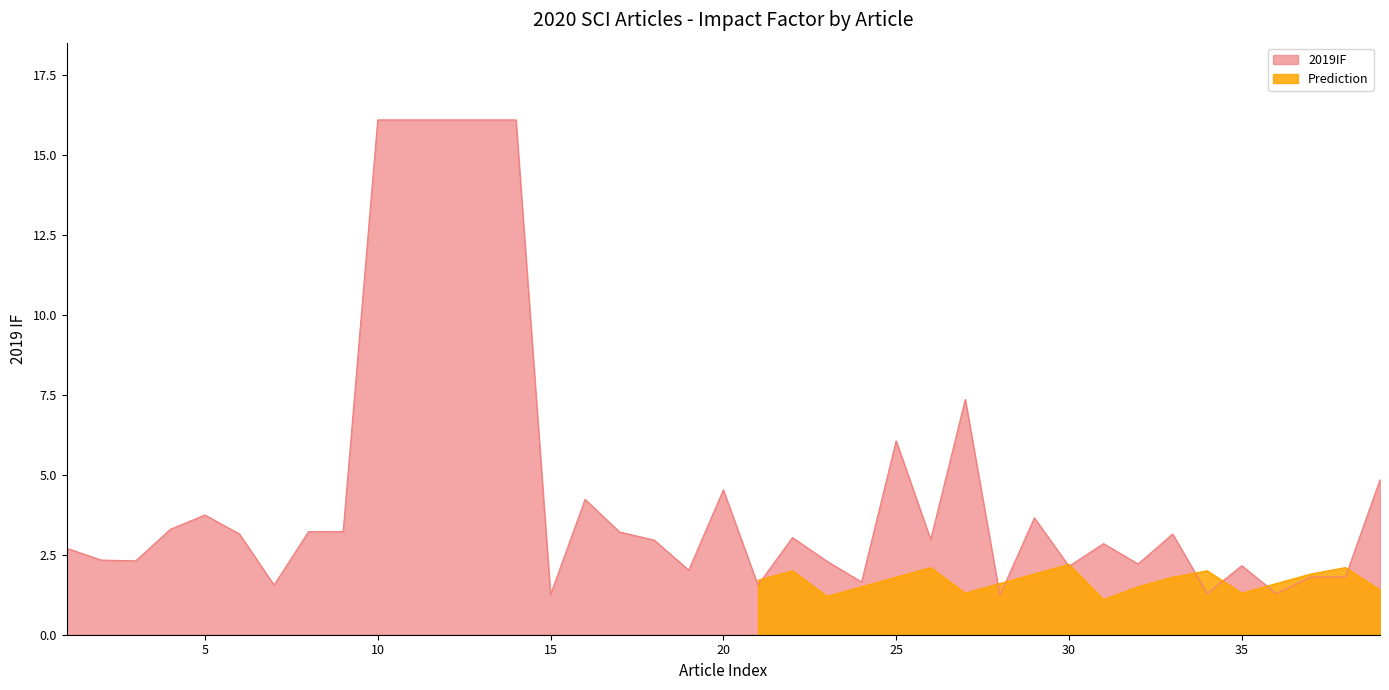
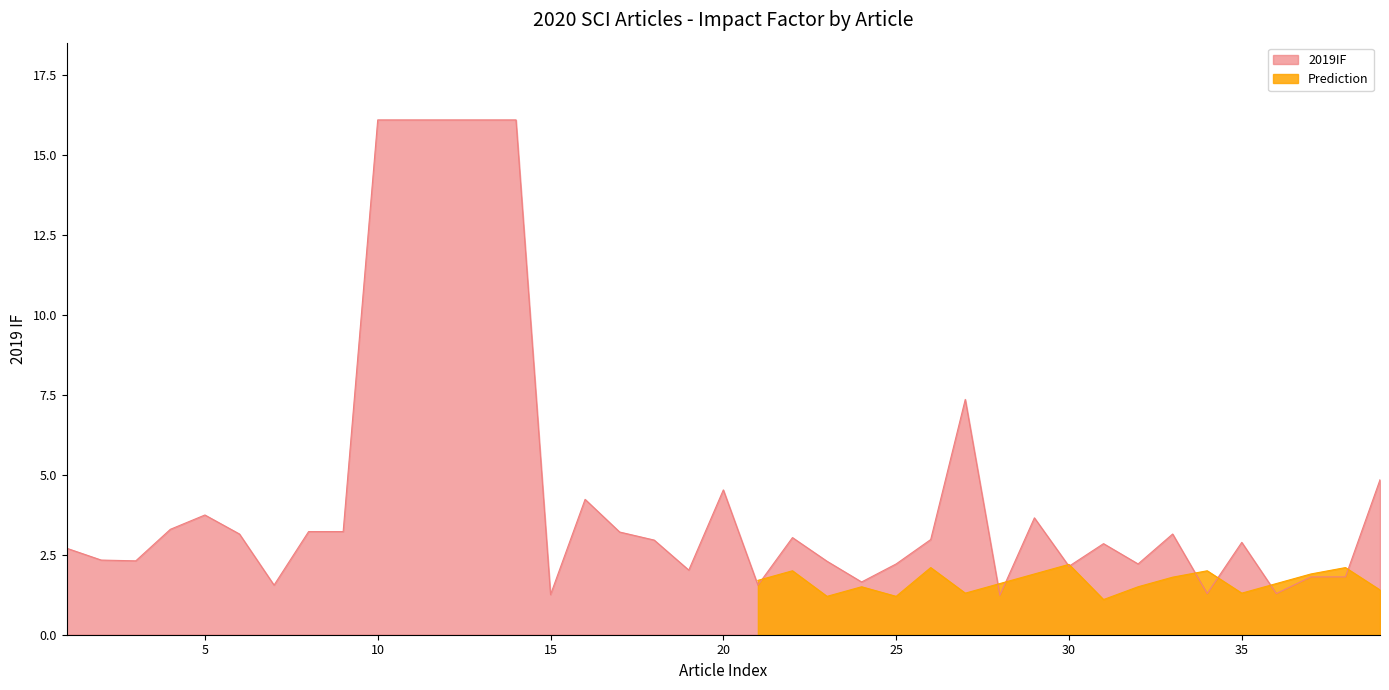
  {
    "2019IF": {
      "5": 3.7,
      "10": 16.1,
      "15": 1.3,
      "20": 4.5,
-     "25": 6.1,
-     "35": 2.2
+     "25": 2.2,
+     "35": 2.9
    },
    "Prediction": {
-     "25": 1.8,
+     "25": 1.2,
      "35": 1.3
    }
  }
